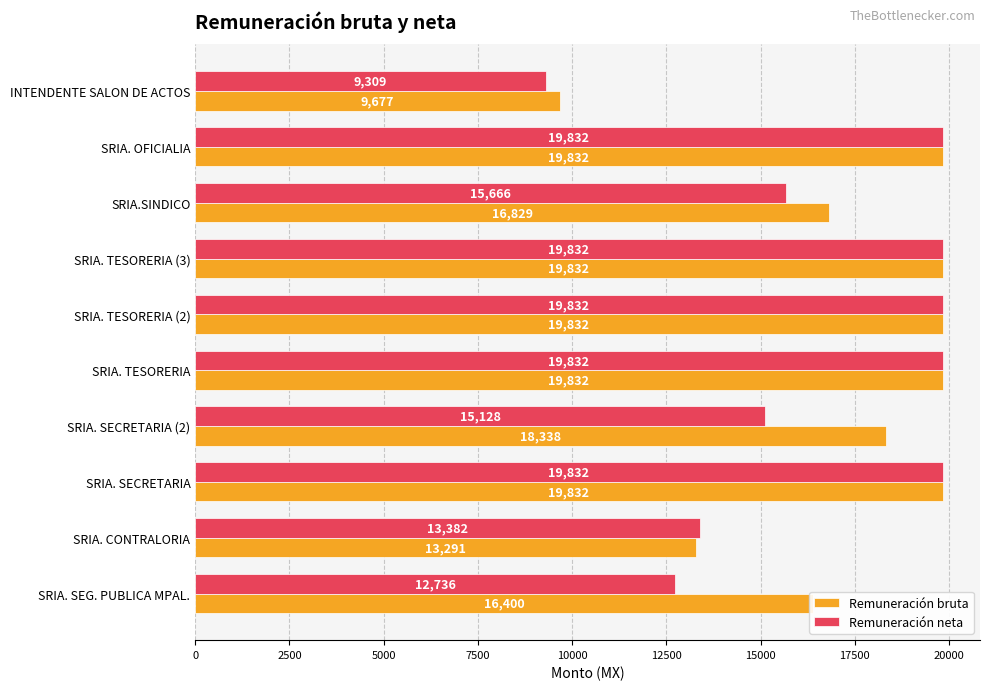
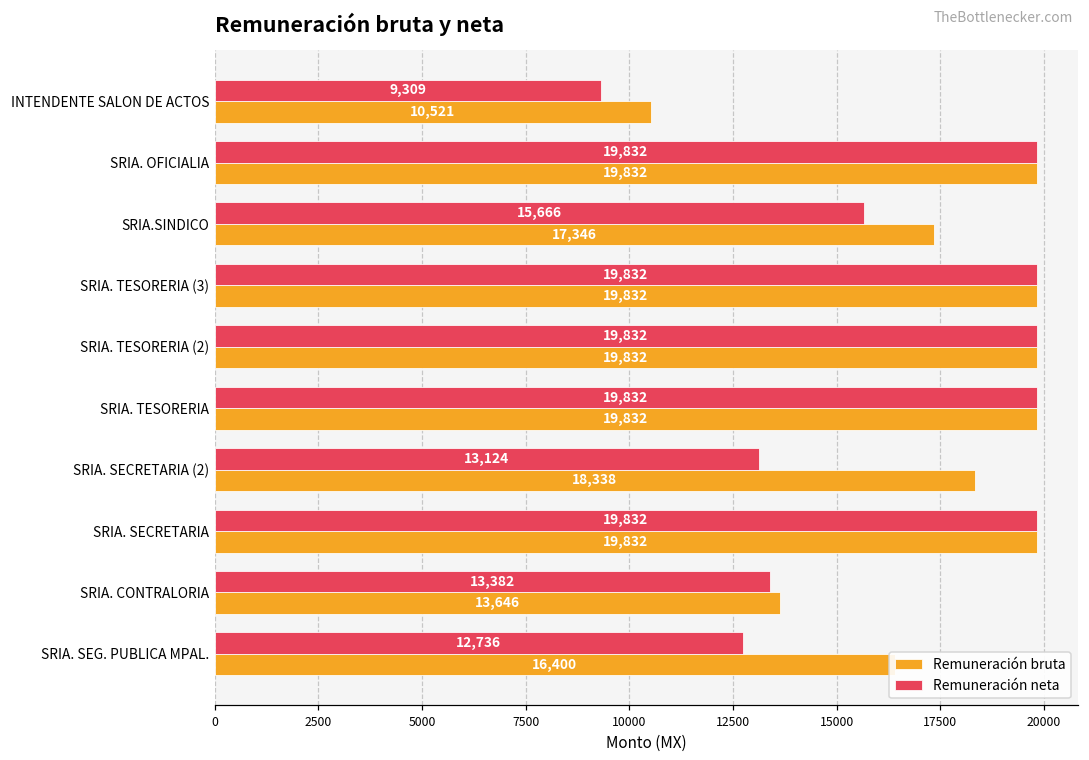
  {
    "Remuneración bruta": {
-     "INTENDENTE SALON DE ACTOS": "9,677",
+     "INTENDENTE SALON DE ACTOS": "10,521",
      "SRIA. OFICIALIA": "19,832",
-     "SRIA.SINDICO": "16,829",
+     "SRIA.SINDICO": "17,346",
      "SRIA. TESORERIA (3)": "19,832",
      "SRIA. TESORERIA (2)": "19,832",
      "SRIA. TESORERIA": "19,832",
      "SRIA. SECRETARIA (2)": "18,338",
      "SRIA. SECRETARIA": "19,832",
-     "SRIA. CONTRALORIA": "13,291"
+     "SRIA. CONTRALORIA": "13,646"
    },
    "Remuneración neta": {
      "INTENDENTE SALON DE ACTOS": "9,309",
      "SRIA. OFICIALIA": "19,832",
      "SRIA.SINDICO": "15,666",
      "SRIA. TESORERIA (3)": "19,832",
      "SRIA. TESORERIA (2)": "19,832",
      "SRIA. TESORERIA": "19,832",
-     "SRIA. SECRETARIA (2)": "15,128",
+     "SRIA. SECRETARIA (2)": "13,124",
      "SRIA. SECRETARIA": "19,832",
      "SRIA. CONTRALORIA": "13,382",
      "SRIA. SEG. PUBLICA MPAL.": "12,736"
    }
  }
